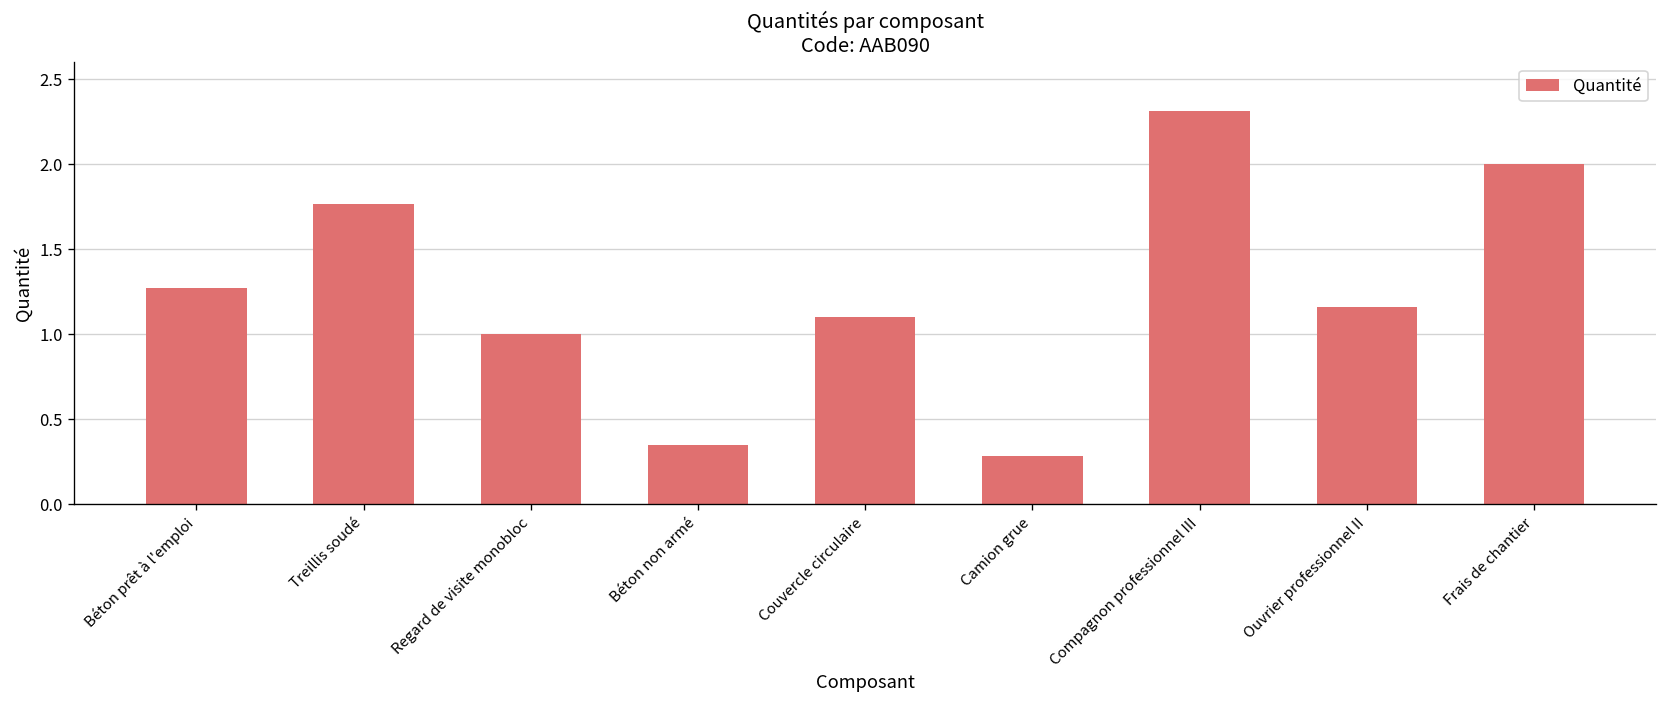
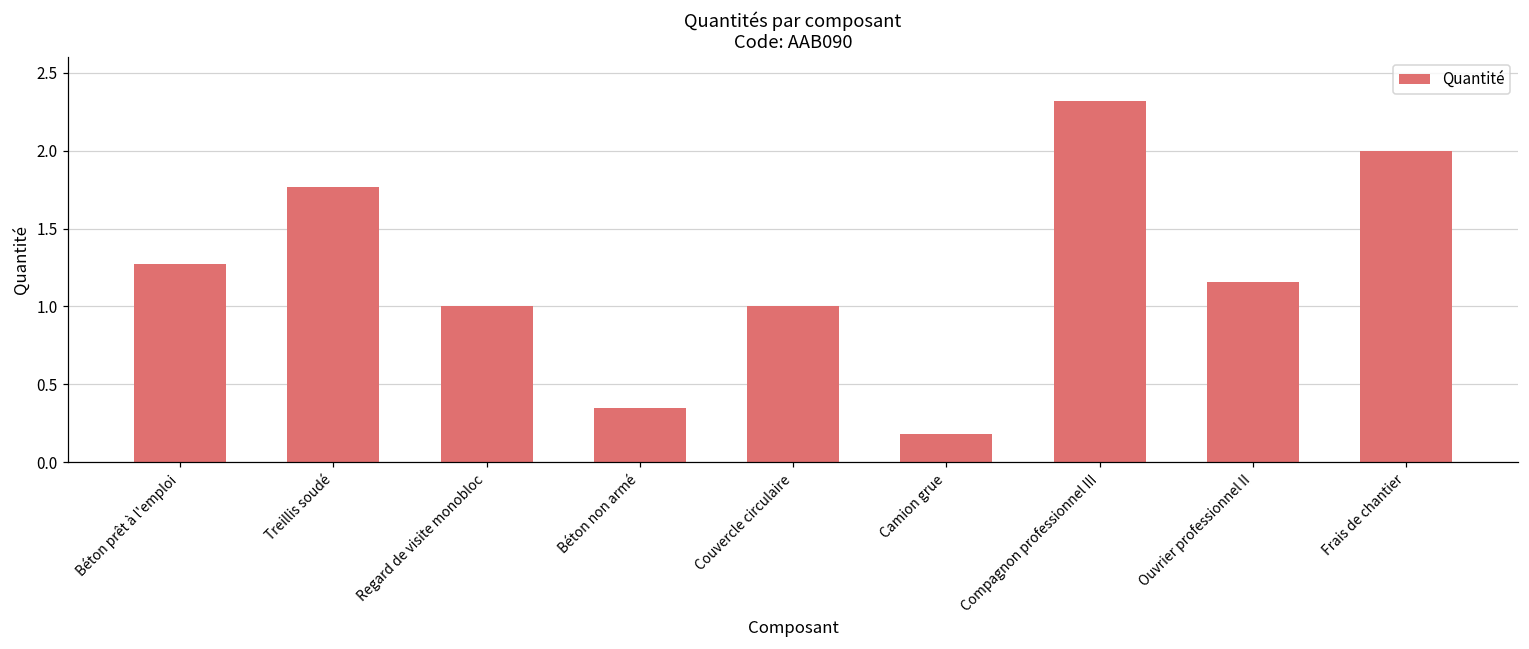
  {
    "Béton prêt à l'emploi": 1.27,
    "Treillis soudé": 1.77,
    "Regard de visite monobloc": 1.00,
    "Béton non armé": 0.35,
-   "Couvercle circulaire": 1.1,
-   "Camion grue": 0.28,
+   "Couvercle circulaire": 1.0,
+   "Camion grue": 0.18,
    "Compagnon professionnel III": 2.32,
    "Ouvrier professionnel II": 1.16,
    "Frais de chantier": 2.00
  }
